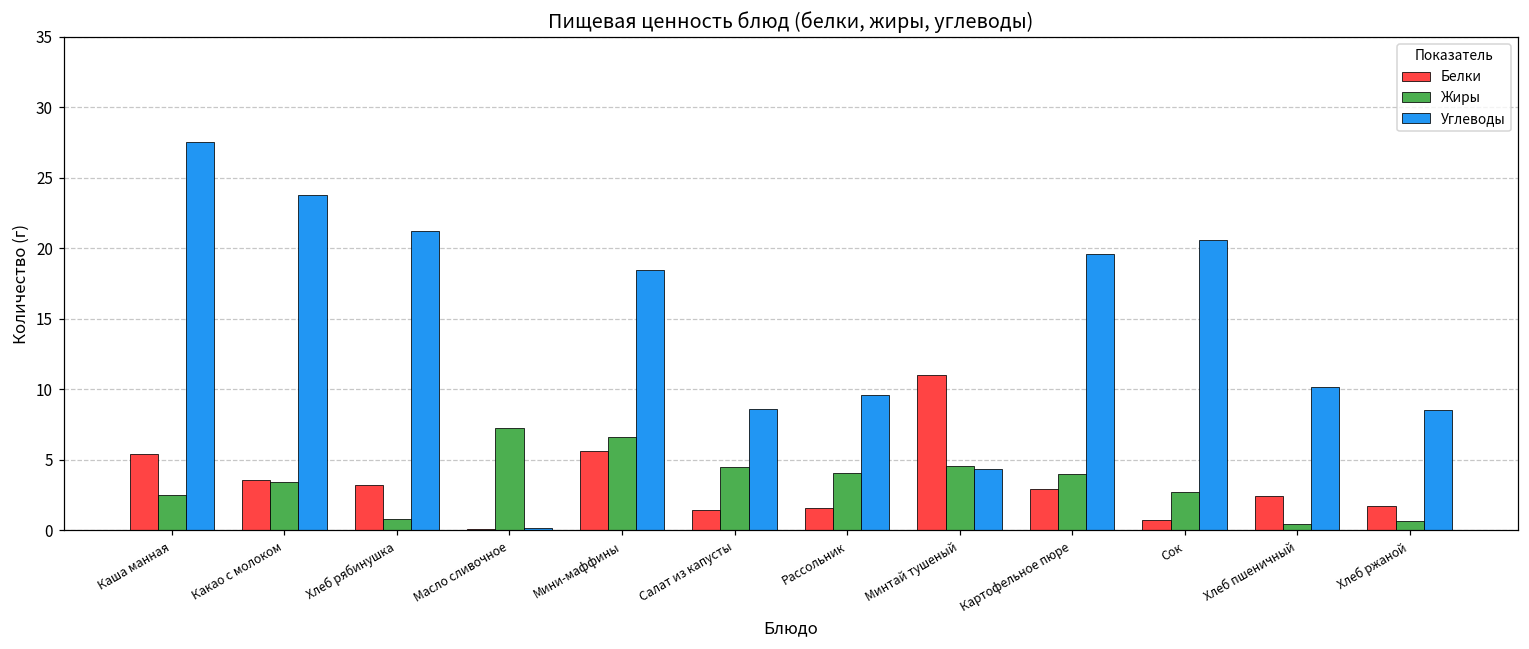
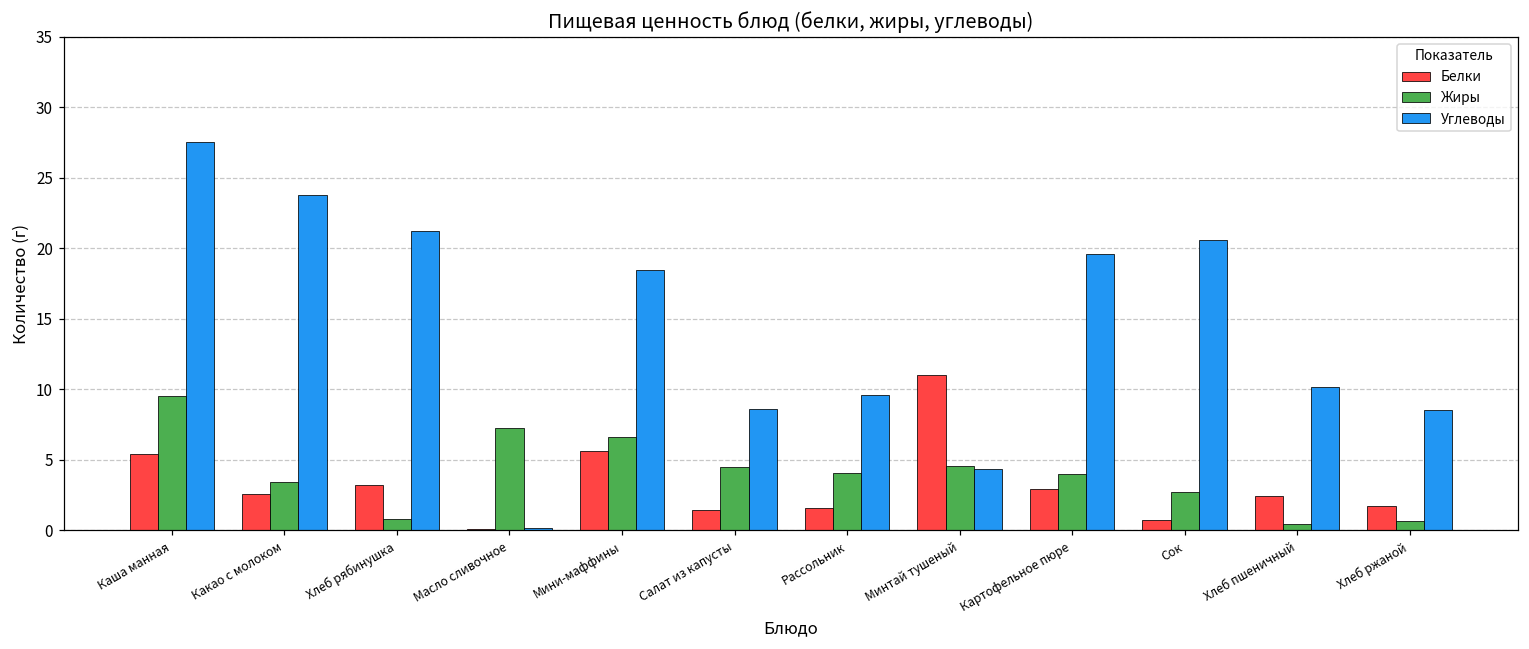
  {
    "Белки": {
      "Каша манная": 5.4,
-     "Какао с молоком": 3.5,
+     "Какао с молоком": 2.6,
      "Хлеб рябинушка": 3.2,
      "Мини-маффины": 5.6,
      "Салат из капусты": 1.5,
      "Рассольник": 1.6,
      "Минтай тушеный": 11.0,
      "Картофельное пюре": 3.0,
      "Сок": 0.8,
      "Хлеб пшеничный": 2.4,
      "Хлеб ржаной": 1.7
    },
    "Жиры": {
-     "Каша манная": 2.5,
+     "Каша манная": 9.5,
      "Какао с молоком": 3.4,
      "Хлеб рябинушка": 0.8,
      "Масло сливочное": 7.3,
      "Мини-маффины": 6.6,
      "Салат из капусты": 4.5,
      "Рассольник": 4.1,
      "Минтай тушеный": 4.6,
      "Картофельное пюре": 4.0,
      "Сок": 2.7,
      "Хлеб пшеничный": 0.4,
      "Хлеб ржаной": 0.7
    },
    "Углеводы": {
      "Каша манная": 27.5,
      "Какао с молоком": 23.8,
      "Хлеб рябинушка": 21.2,
      "Мини-маффины": 18.5,
      "Салат из капусты": 8.6,
      "Рассольник": 9.6,
      "Минтай тушеный": 4.4,
      "Картофельное пюре": 19.6,
      "Сок": 20.6,
      "Хлеб пшеничный": 10.1,
      "Хлеб ржаной": 8.5
    }
  }
